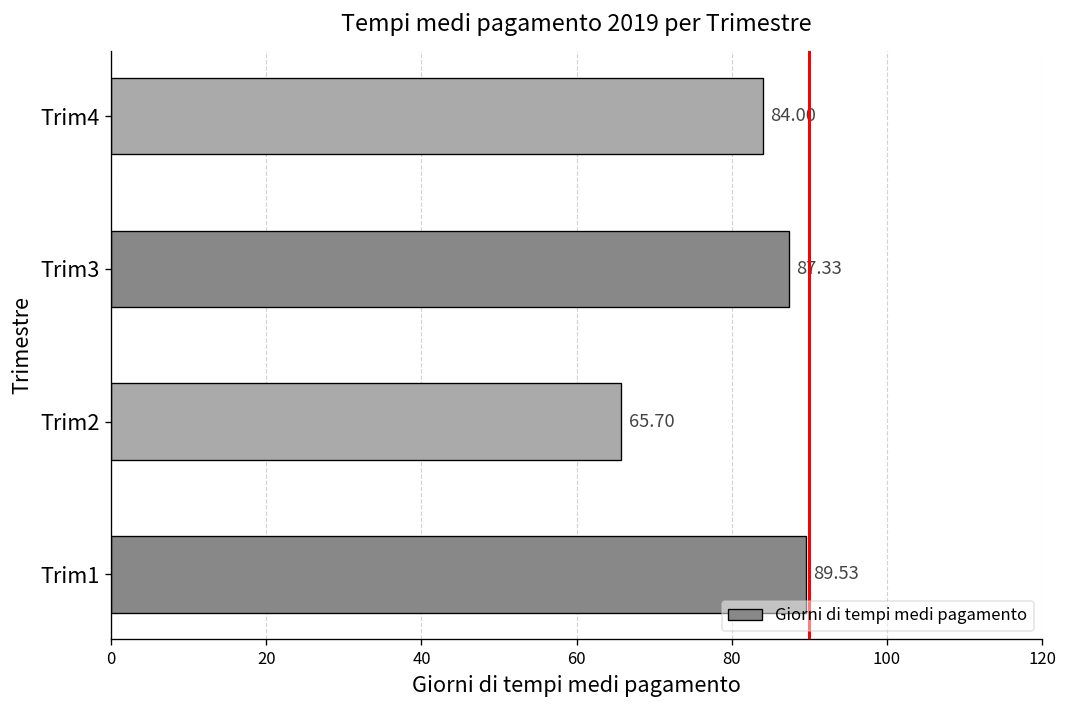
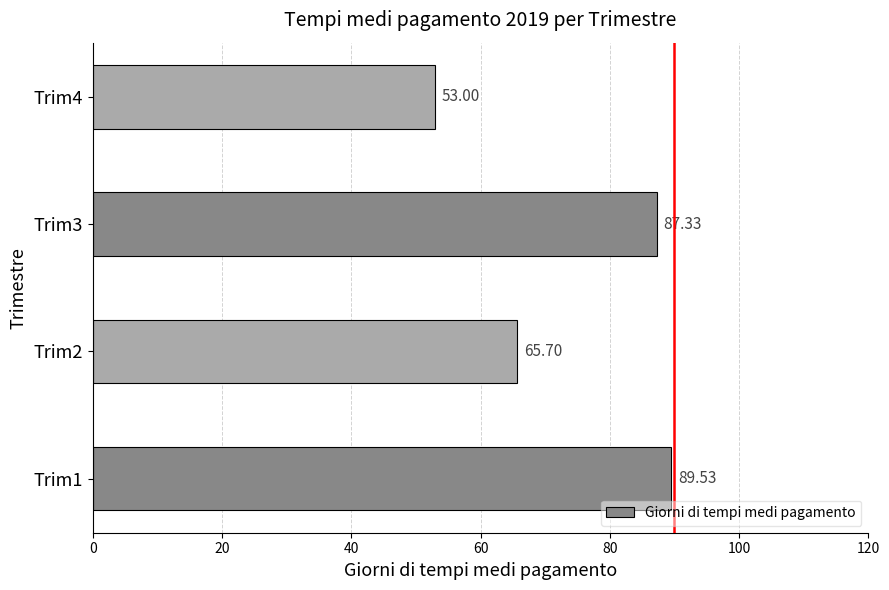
  {
-   "Trim4": 84.00,
+   "Trim4": 53.00,
    "Trim3": 87.33,
    "Trim2": 65.70,
    "Trim1": 89.53
  }
